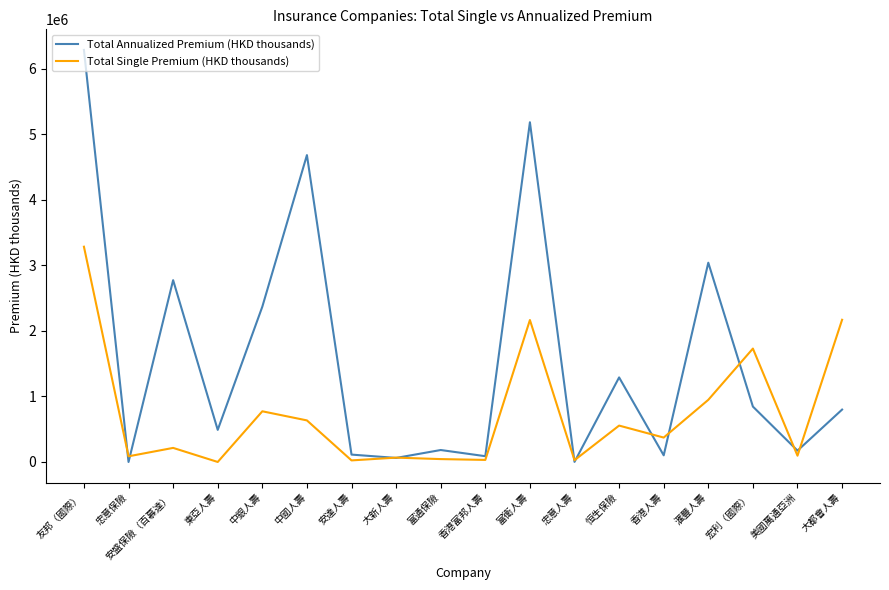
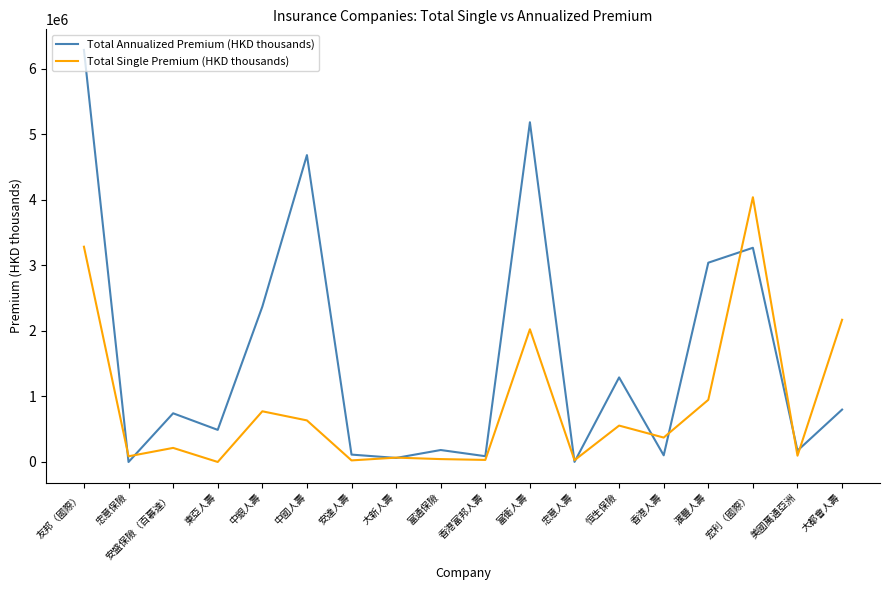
  {
    "Total Annualized Premium (HKD thousands)": {
      "忠意保險": 0,
-     "安盛保險（百慕達）": 2800000,
+     "安盛保險（百慕達）": 700000,
      "東亞人壽": 500000,
      "中銀人壽": 2400000,
      "中國人壽": 4700000,
      "安達人壽": 100000,
      "富通保險": 200000,
      "香港富邦人壽": 100000,
      "富衛人壽": 5200000,
      "恒生保險": 1300000,
      "香港人壽": 100000,
      "滙豐人壽": 3000000,
-     "宏利（國際）": 800000,
+     "宏利（國際）": 3300000,
      "美國萬通亞洲": 200000,
      "大都會人壽": 800000
    },
    "Total Single Premium (HKD thousands)": {
      "友邦（國際）": 3300000,
      "忠意保險": 100000,
      "安盛保險（百慕達）": 200000,
      "東亞人壽": 0,
      "中銀人壽": 800000,
      "中國人壽": 600000,
      "安達人壽": 0,
      "富通保險": 0,
      "香港富邦人壽": 0,
-     "富衛人壽": 2200000,
+     "富衛人壽": 2000000,
      "恒生保險": 600000,
      "香港人壽": 400000,
      "滙豐人壽": 900000,
-     "宏利（國際）": 1700000,
+     "宏利（國際）": 4000000,
      "美國萬通亞洲": 100000,
      "大都會人壽": 2200000
    }
  }
